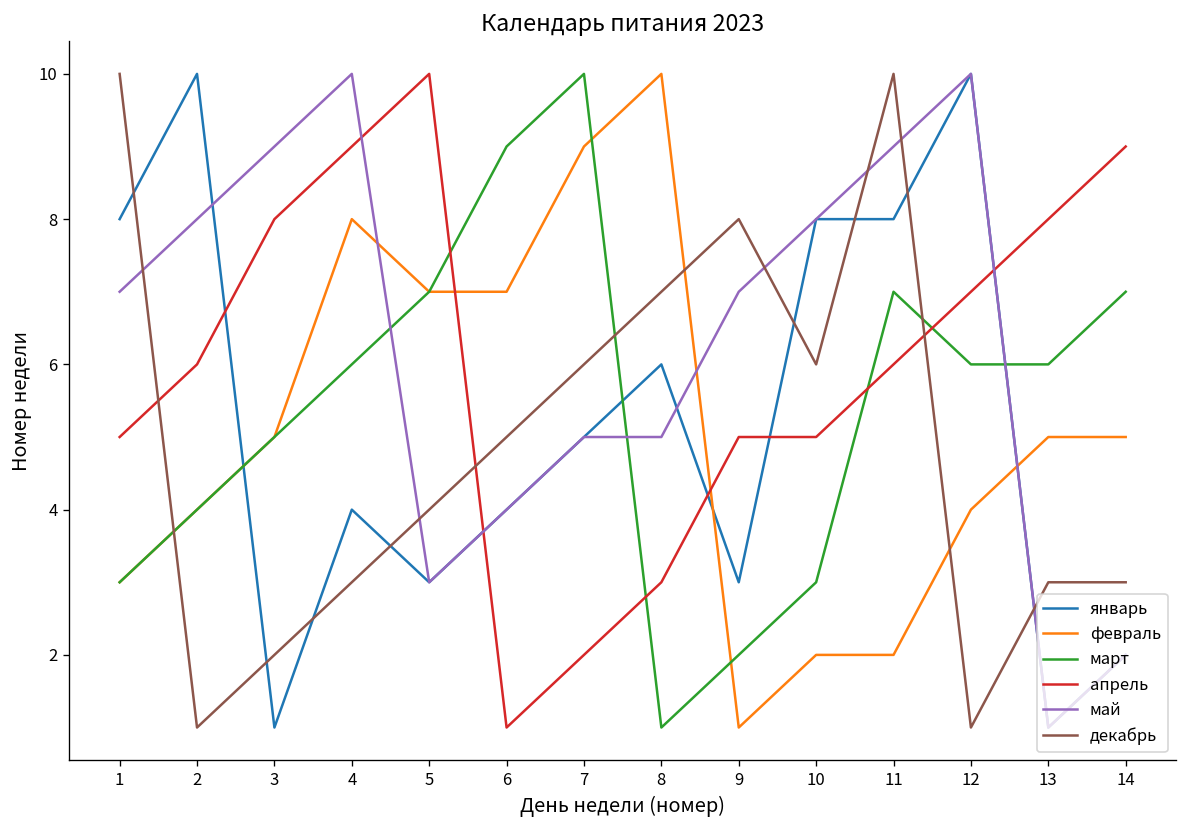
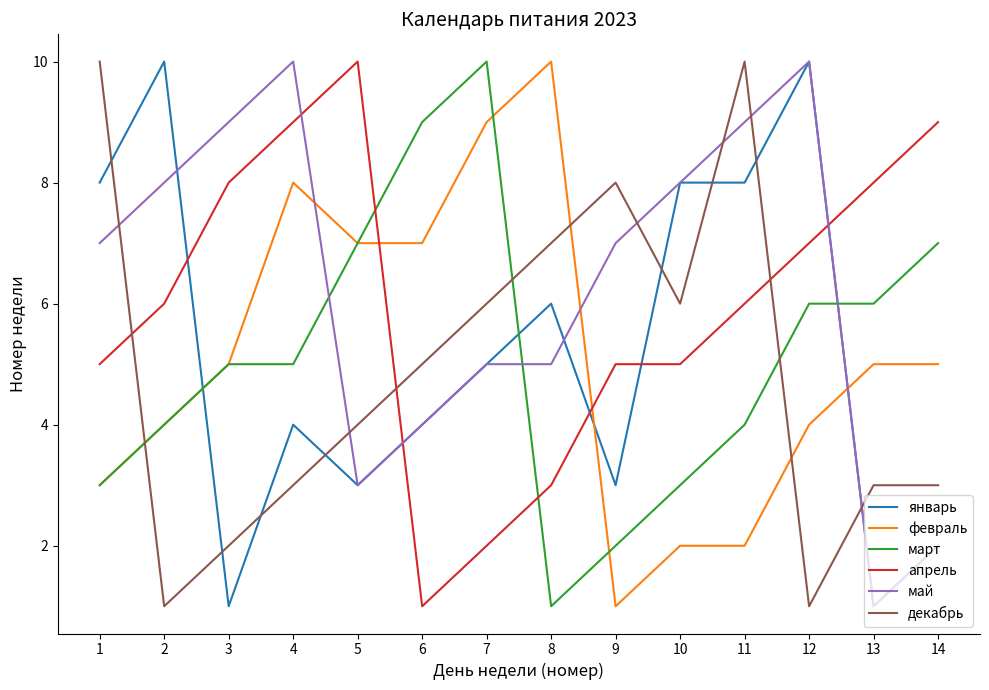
  {
    "январь": {
      "1": 8,
      "2": 10,
      "3": 1,
      "4": 4,
      "8": 6,
      "9": 3,
      "11": 8
    },
    "февраль": {
      "4": 8,
      "6": 7,
      "7": 9,
      "8": 10,
      "9": 1,
      "10": 2,
      "11": 2,
      "12": 4,
      "13": 5,
      "14": 5
    },
    "март": {
-     "4": 6,
+     "4": 5,
      "6": 9,
      "7": 10,
      "8": 1,
      "9": 2,
      "10": 3,
-     "11": 7,
+     "11": 4,
      "12": 6,
      "13": 6,
      "14": 7
    },
    "апрель": {
      "1": 5,
      "2": 6,
      "3": 8,
      "4": 9,
      "5": 10,
      "6": 1,
      "7": 2,
      "8": 3,
      "9": 5,
      "10": 5,
      "11": 6,
      "12": 7,
      "13": 8,
      "14": 9
    },
    "май": {
      "1": 7,
      "2": 8,
      "3": 9,
      "4": 10,
      "8": 5,
      "9": 7,
      "11": 9
    },
    "декабрь": {
      "1": 10,
      "2": 1,
      "3": 2,
      "4": 3,
      "5": 4,
      "6": 5,
      "7": 6,
      "8": 7,
      "9": 8,
      "10": 6,
      "11": 10,
      "12": 1,
      "13": 3,
      "14": 3
    }
  }
